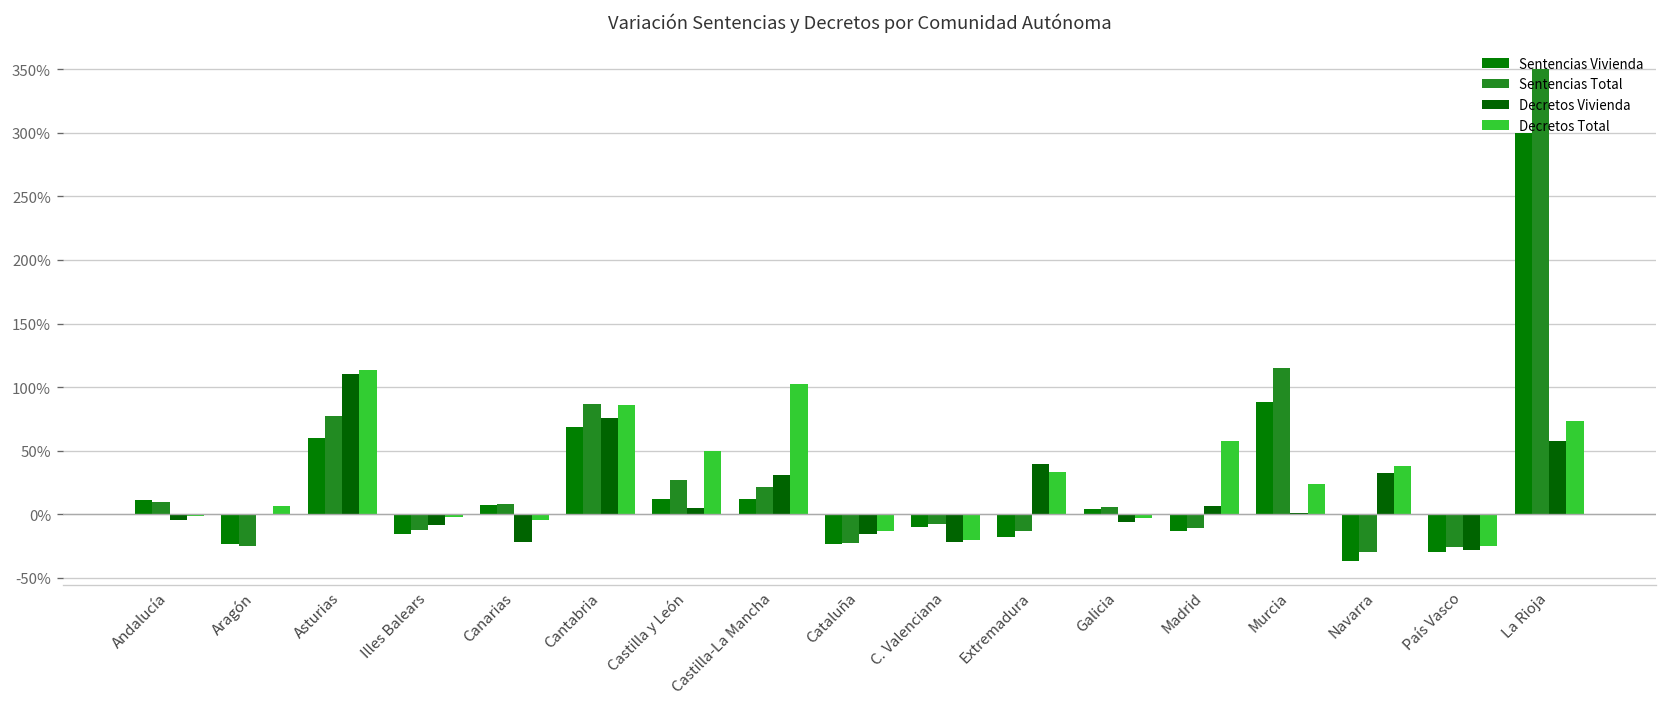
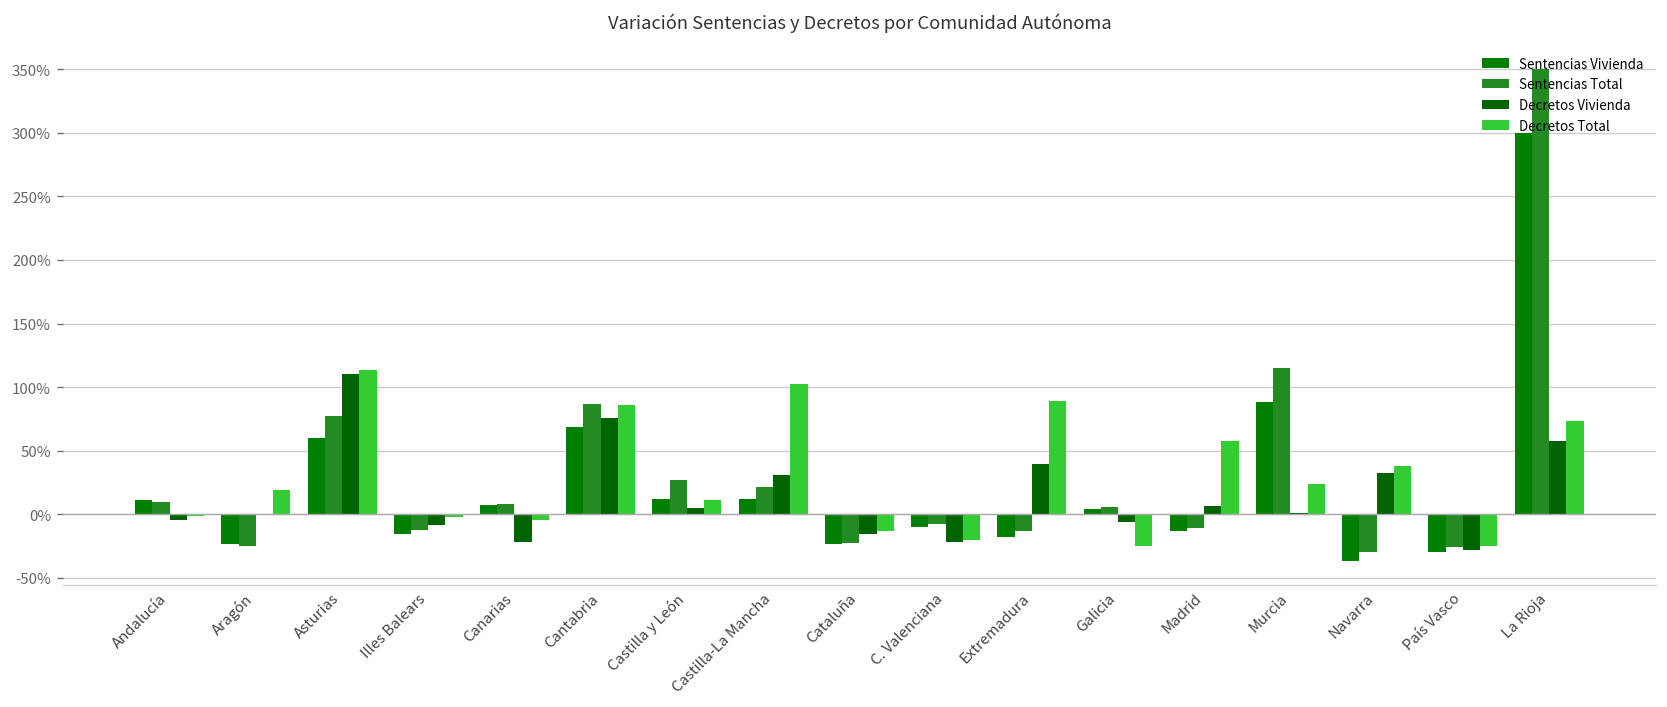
  {
    "Decretos Total": {
-     "Aragón": "6%",
+     "Aragón": "19%",
      "Asturias": "113%",
      "Canarias": "-5%",
      "Cantabria": "86%",
-     "Castilla y León": "50%",
+     "Castilla y León": "11%",
      "Castilla-La Mancha": "103%",
      "Cataluña": "-13%",
      "C. Valenciana": "-20%",
-     "Extremadura": "33%",
-     "Galicia": "-3%",
+     "Extremadura": "89%",
+     "Galicia": "-25%",
      "Madrid": "58%",
      "Murcia": "24%",
      "Navarra": "38%",
      "País Vasco": "-25%",
      "La Rioja": "73%"
    }
  }
